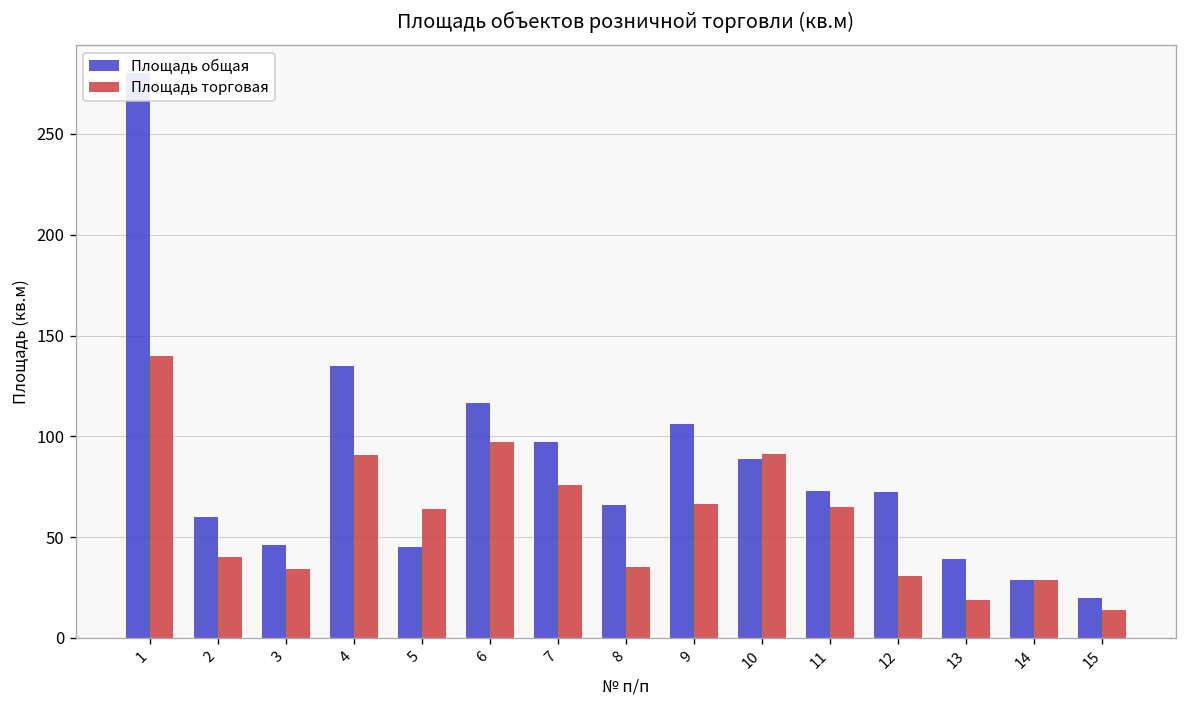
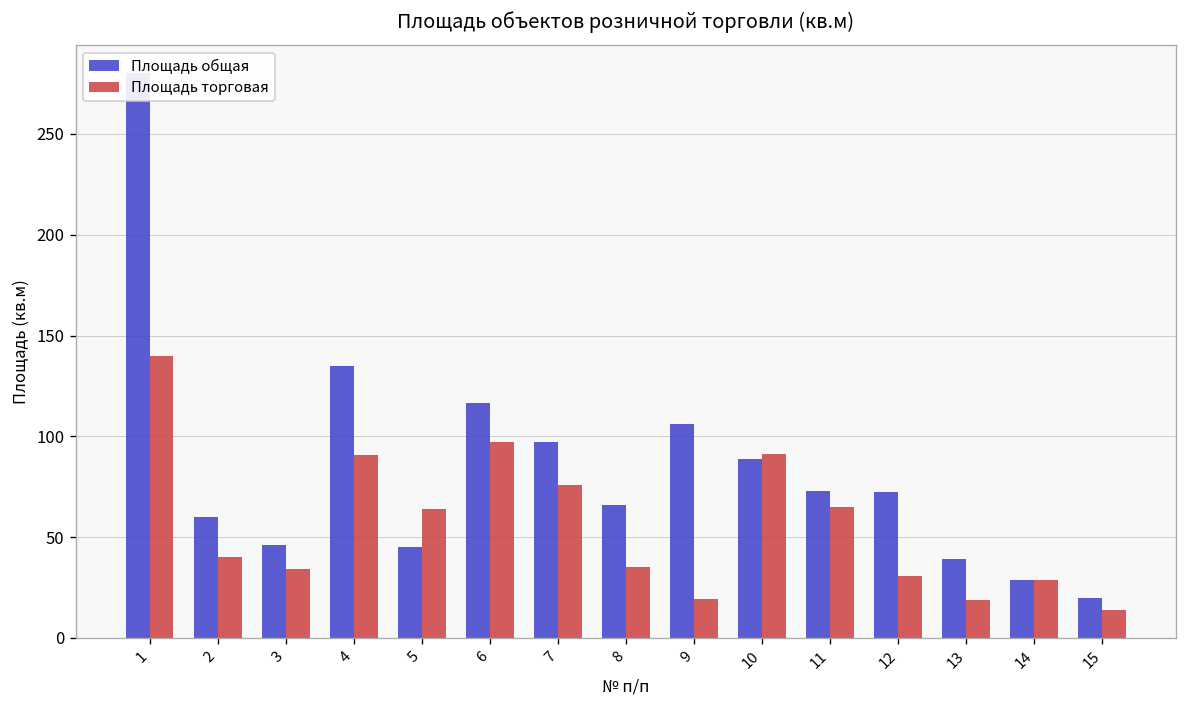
  {
    "Площадь общая": {
      "2": 60,
      "3": 46,
      "4": 135,
      "5": 45,
      "6": 117,
      "7": 97,
      "8": 66,
      "9": 106,
      "10": 89,
      "11": 73,
      "12": 72,
      "13": 39,
      "14": 29,
      "15": 20
    },
    "Площадь торговая": {
      "1": 140,
      "2": 40,
      "3": 34,
      "4": 91,
      "5": 64,
      "6": 97,
      "7": 76,
      "8": 35,
-     "9": 66,
+     "9": 19,
      "10": 91,
      "11": 65,
      "12": 31,
      "13": 19,
      "14": 29,
      "15": 14
    }
  }
